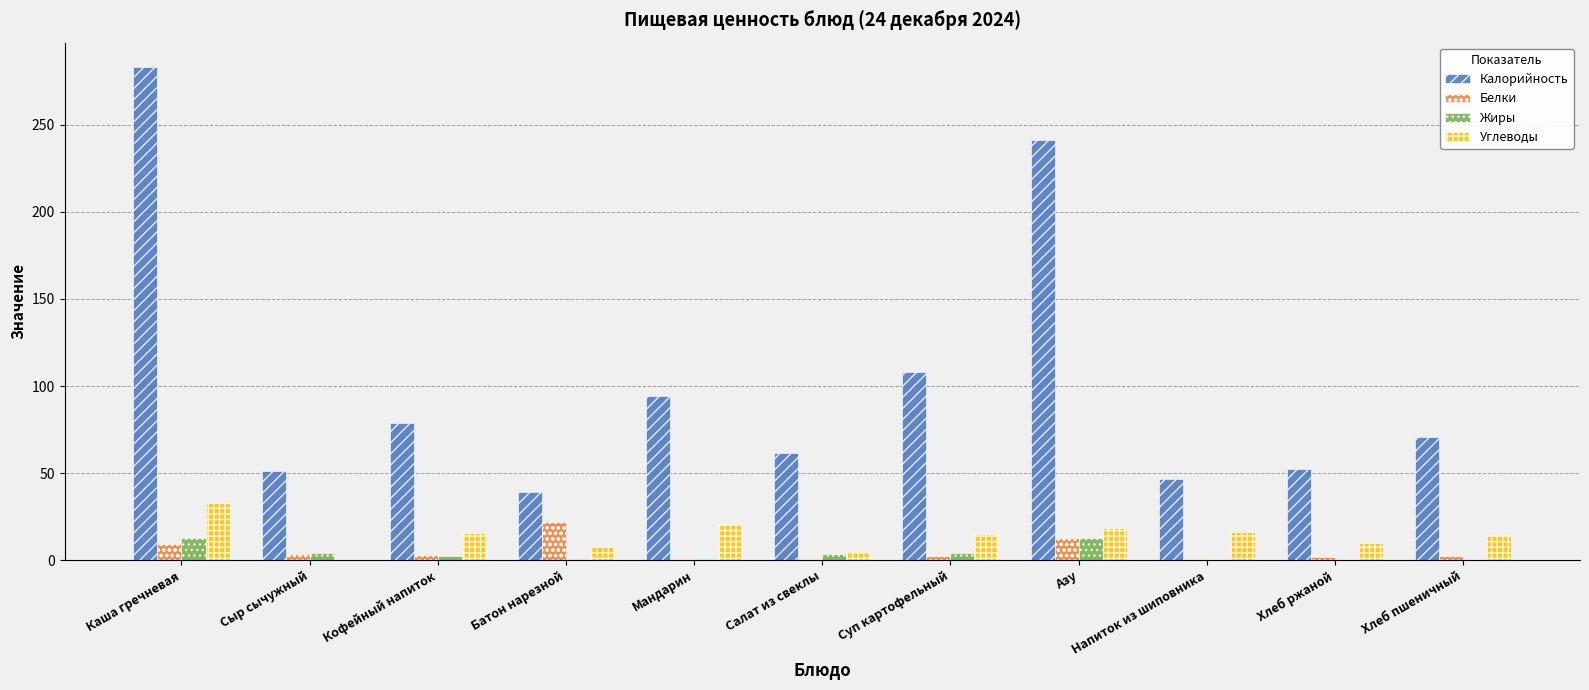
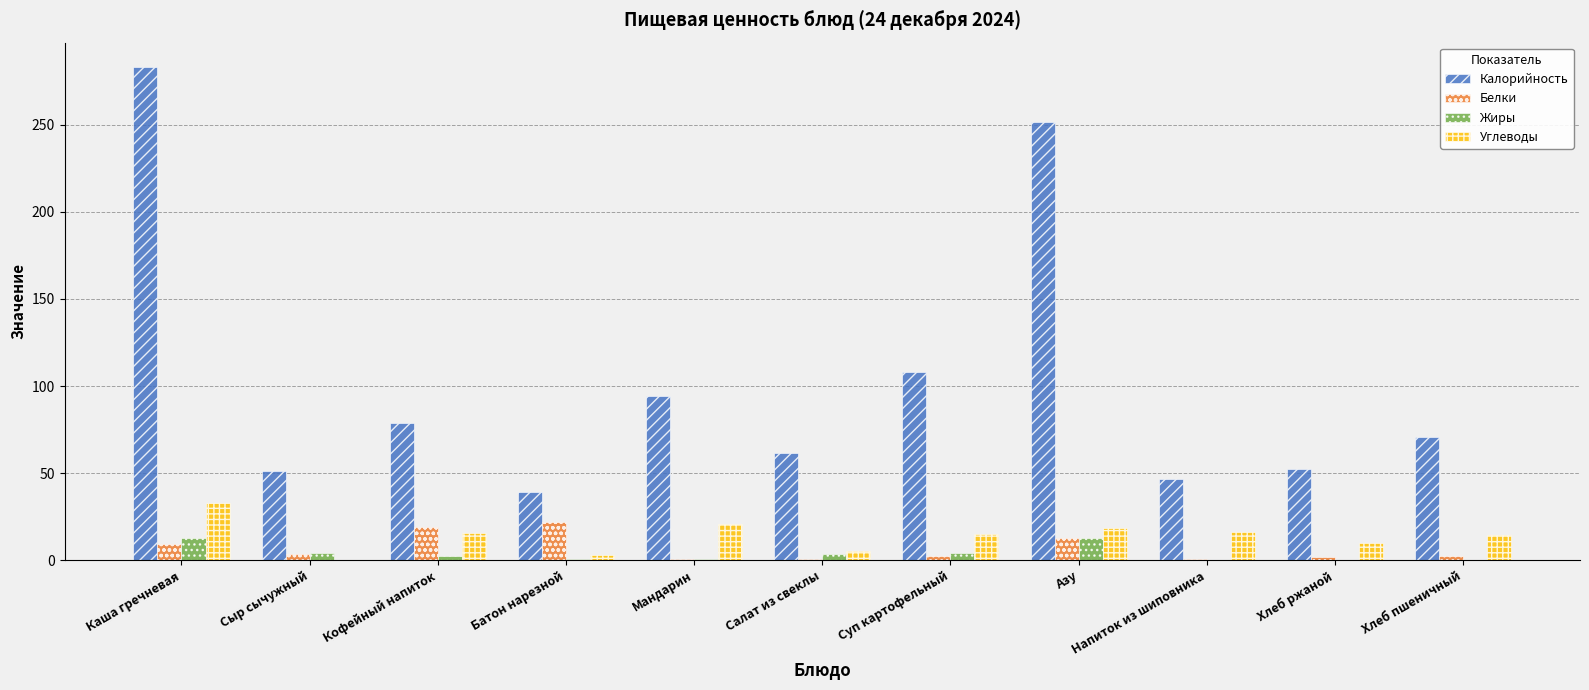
  {
    "Калорийность": {
      "Каша гречневая": 283,
      "Сыр сычужный": 52,
      "Кофейный напиток": 79,
      "Батон нарезной": 39,
      "Мандарин": 94,
      "Салат из свеклы": 62,
      "Суп картофельный": 108,
-     "Азу": 241,
+     "Азу": 252,
      "Напиток из шиповника": 47,
      "Хлеб ржаной": 52,
      "Хлеб пшеничный": 71
    },
    "Белки": {
      "Каша гречневая": 9,
      "Сыр сычужный": 4,
-     "Кофейный напиток": 3,
+     "Кофейный напиток": 19,
      "Батон нарезной": 22,
      "Суп картофельный": 2,
      "Азу": 13,
      "Хлеб ржаной": 2,
      "Хлеб пшеничный": 2
    },
    "Жиры": {
      "Каша гречневая": 13,
      "Сыр сычужный": 4,
      "Кофейный напиток": 3,
      "Салат из свеклы": 3,
      "Суп картофельный": 4,
      "Азу": 13,
      "Напиток из шиповника": 0
    },
    "Углеводы": {
      "Каша гречневая": 33,
      "Сыр сычужный": 0,
      "Кофейный напиток": 16,
-     "Батон нарезной": 8,
+     "Батон нарезной": 3,
      "Мандарин": 21,
      "Салат из свеклы": 5,
      "Суп картофельный": 15,
      "Азу": 18,
      "Напиток из шиповника": 16,
      "Хлеб ржаной": 10,
      "Хлеб пшеничный": 15
    }
  }
